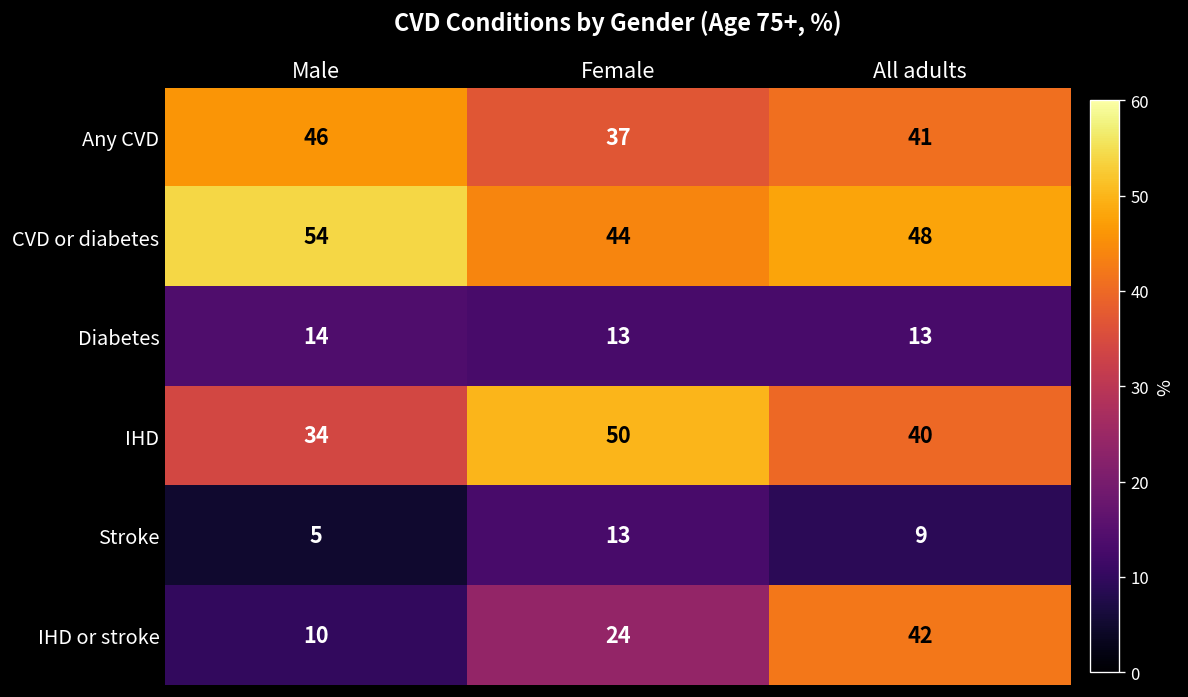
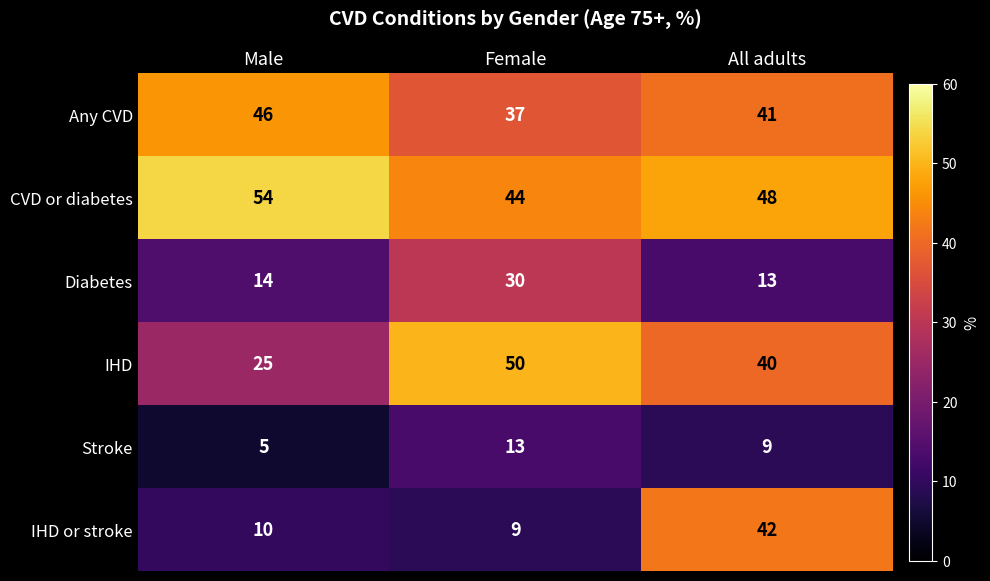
  {
    "Any CVD": {
      "Male": 46,
      "Female": 37,
      "All adults": 41
    },
    "CVD or diabetes": {
      "Male": 54,
      "Female": 44,
      "All adults": 48
    },
    "Diabetes": {
      "Male": 14,
-     "Female": 13,
+     "Female": 30,
      "All adults": 13
    },
    "IHD": {
-     "Male": 34,
+     "Male": 25,
      "Female": 50,
      "All adults": 40
    },
    "Stroke": {
      "Male": 5,
      "Female": 13,
      "All adults": 9
    },
    "IHD or stroke": {
      "Male": 10,
-     "Female": 24,
+     "Female": 9,
      "All adults": 42
    }
  }
